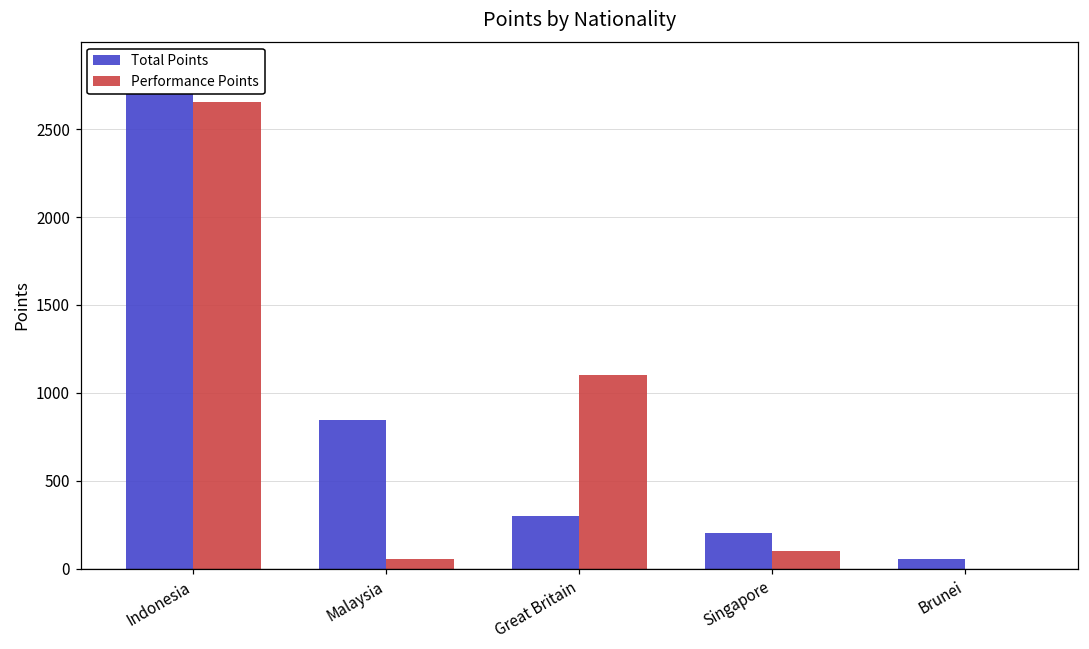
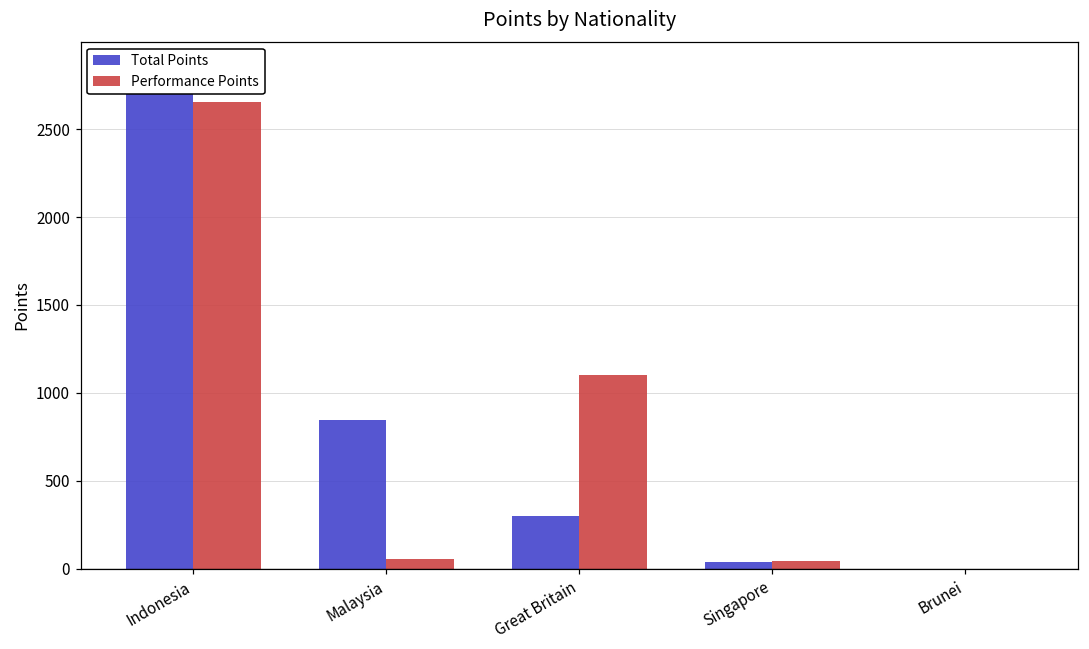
  {
    "Total Points": {
      "Malaysia": 840,
      "Great Britain": 300,
-     "Singapore": 200,
-     "Brunei": 60
+     "Singapore": 40,
+     "Brunei": 0
    },
    "Performance Points": {
      "Indonesia": 2660,
      "Malaysia": 50,
      "Great Britain": 1100,
-     "Singapore": 100,
+     "Singapore": 40,
      "Brunei": 0
    }
  }
